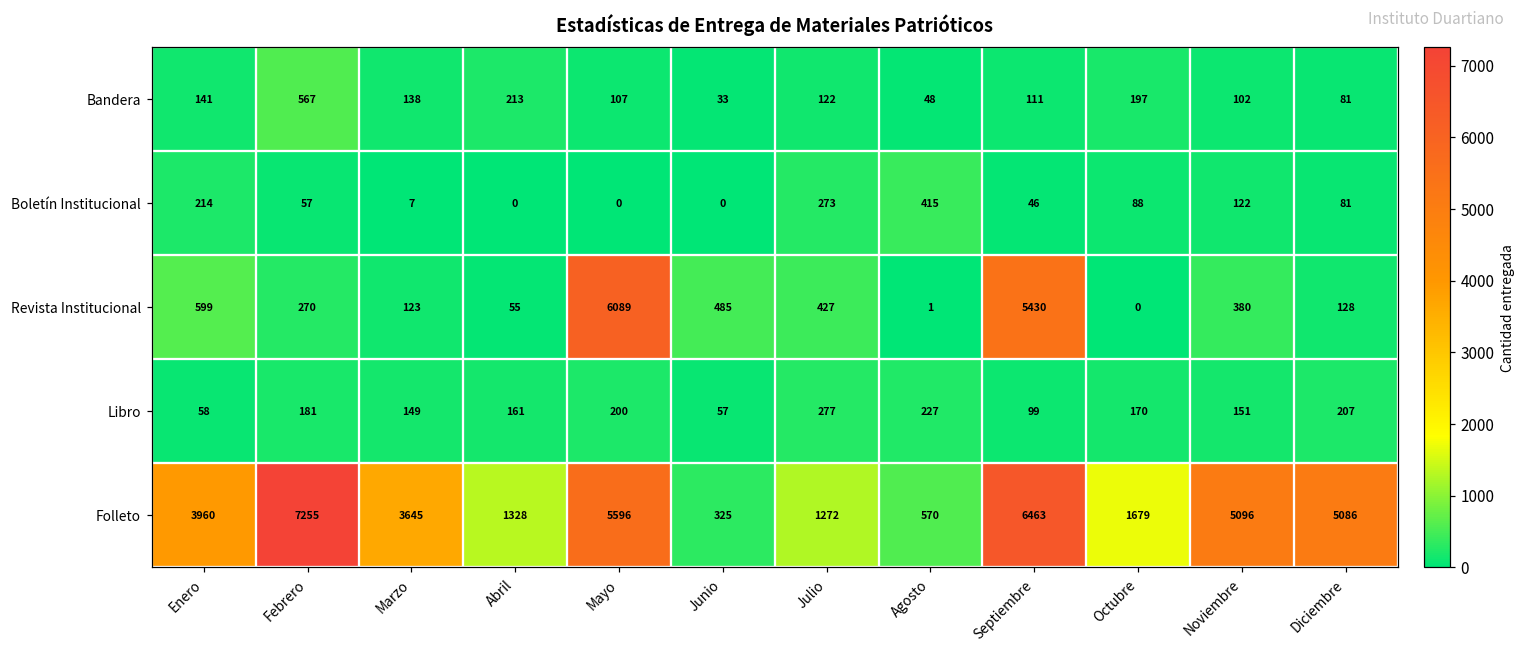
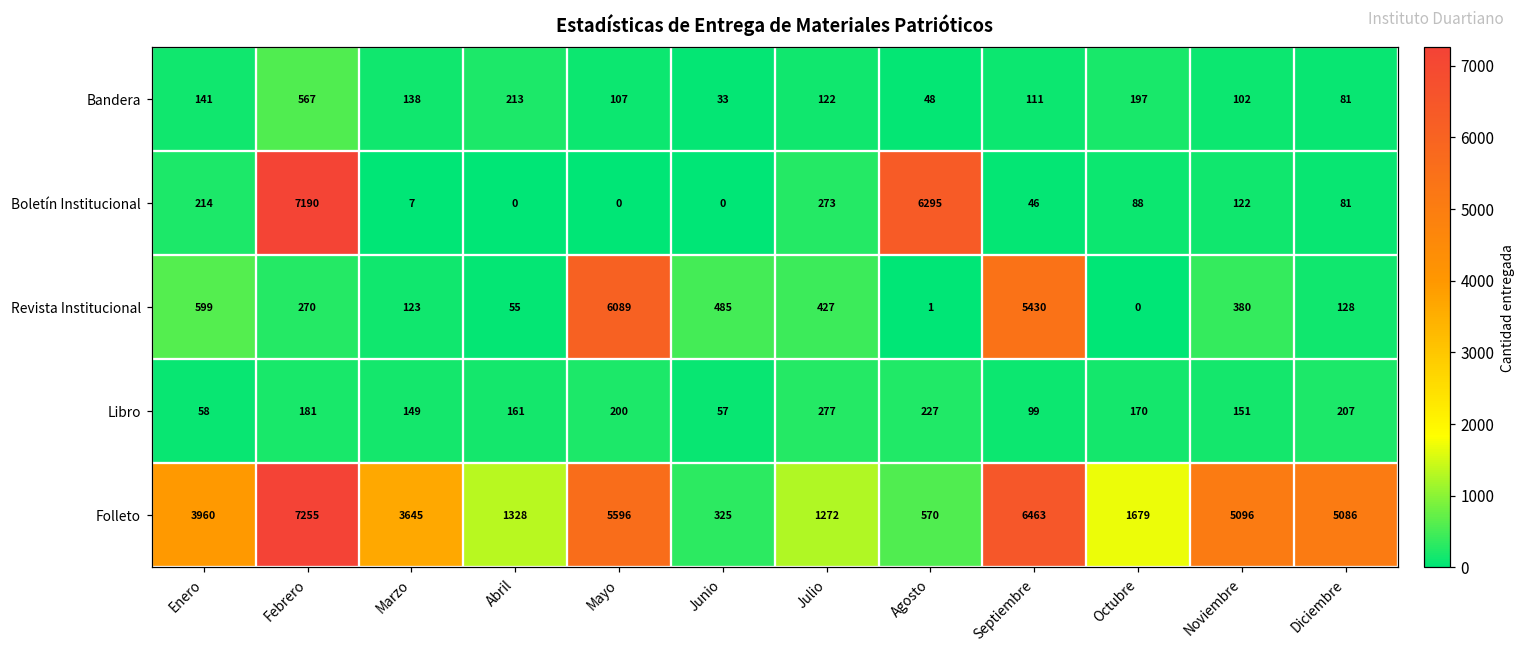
  {
    "Bandera": {
      "Enero": 141,
      "Febrero": 567,
      "Marzo": 138,
      "Abril": 213,
      "Mayo": 107,
      "Junio": 33,
      "Julio": 122,
      "Agosto": 48,
      "Septiembre": 111,
      "Octubre": 197,
      "Noviembre": 102,
      "Diciembre": 81
    },
    "Boletín Institucional": {
      "Enero": 214,
-     "Febrero": 57,
+     "Febrero": 7190,
      "Marzo": 7,
      "Abril": 0,
      "Mayo": 0,
      "Junio": 0,
      "Julio": 273,
-     "Agosto": 415,
+     "Agosto": 6295,
      "Septiembre": 46,
      "Octubre": 88,
      "Noviembre": 122,
      "Diciembre": 81
    },
    "Revista Institucional": {
      "Enero": 599,
      "Febrero": 270,
      "Marzo": 123,
      "Abril": 55,
      "Mayo": 6089,
      "Junio": 485,
      "Julio": 427,
      "Agosto": 1,
      "Septiembre": 5430,
      "Octubre": 0,
      "Noviembre": 380,
      "Diciembre": 128
    },
    "Libro": {
      "Enero": 58,
      "Febrero": 181,
      "Marzo": 149,
      "Abril": 161,
      "Mayo": 200,
      "Junio": 57,
      "Julio": 277,
      "Agosto": 227,
      "Septiembre": 99,
      "Octubre": 170,
      "Noviembre": 151,
      "Diciembre": 207
    },
    "Folleto": {
      "Enero": 3960,
      "Febrero": 7255,
      "Marzo": 3645,
      "Abril": 1328,
      "Mayo": 5596,
      "Junio": 325,
      "Julio": 1272,
      "Agosto": 570,
      "Septiembre": 6463,
      "Octubre": 1679,
      "Noviembre": 5096,
      "Diciembre": 5086
    }
  }
